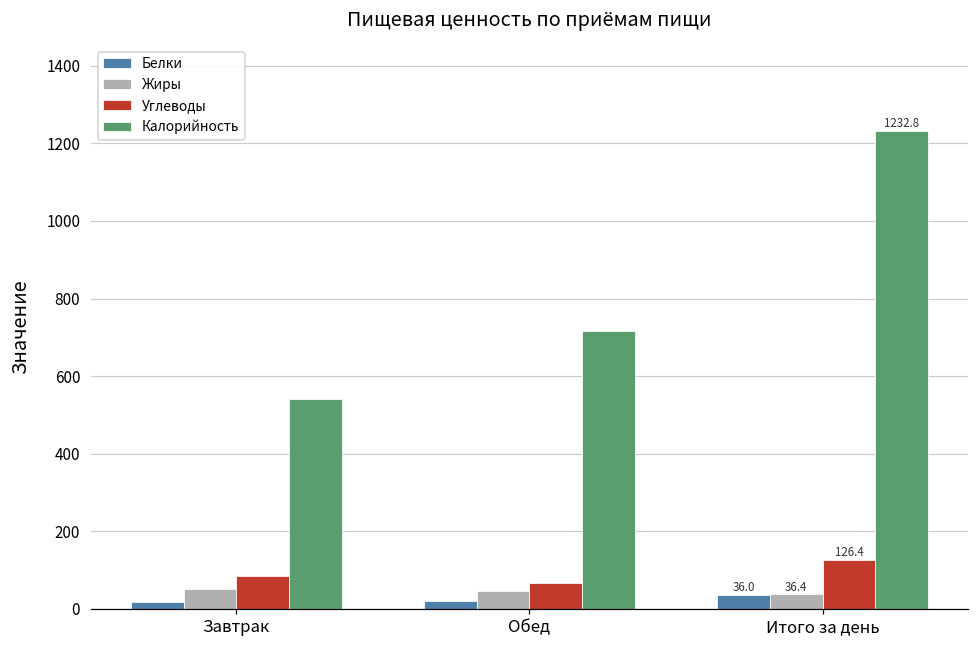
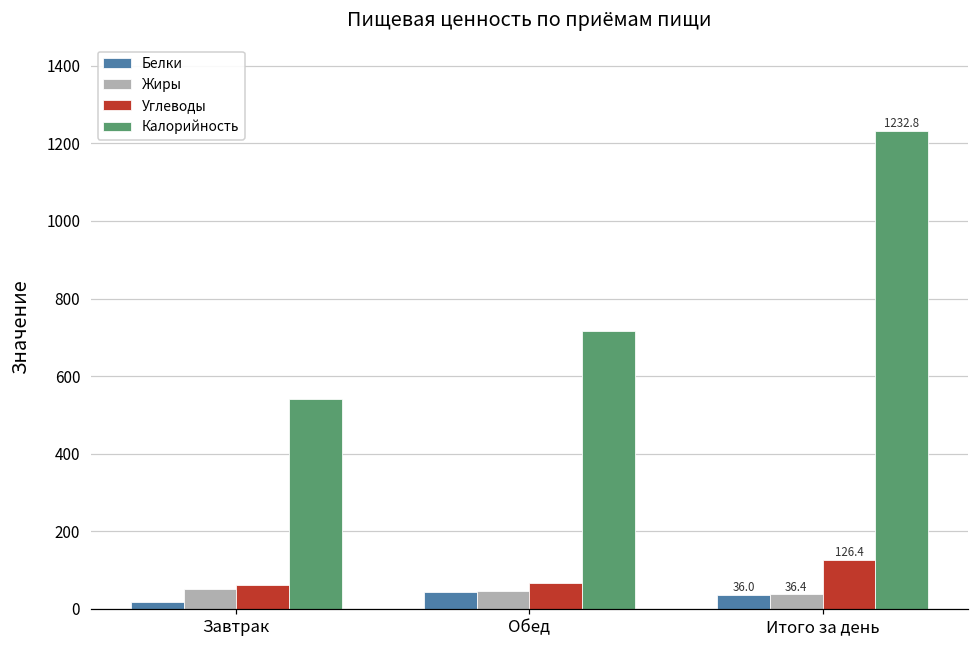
  {
    "Белки": {
      "Завтрак": 20,
-     "Обед": 20
+     "Обед": 40
    },
    "Жиры": {
      "Итого за день": 36.4
    },
    "Углеводы": {
-     "Завтрак": 80,
+     "Завтрак": 60,
      "Обед": 70
    },
    "Калорийность": {
      "Итого за день": 1232.8
    }
  }
